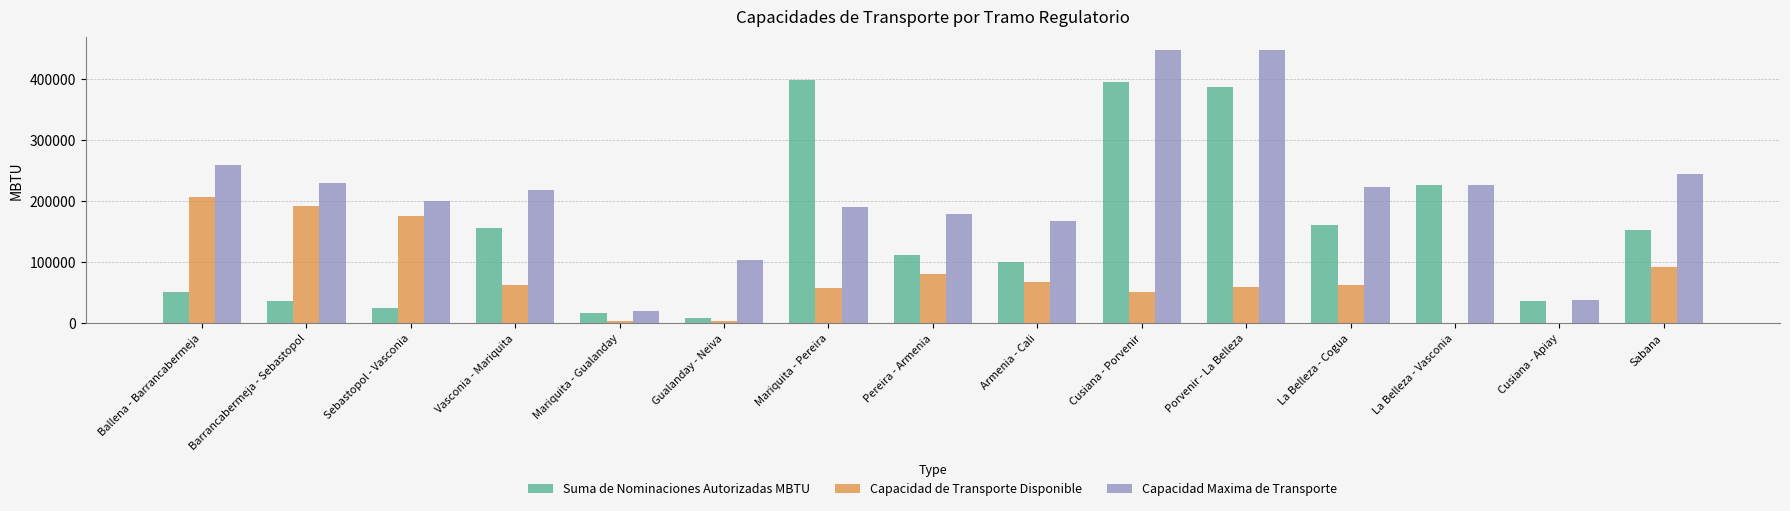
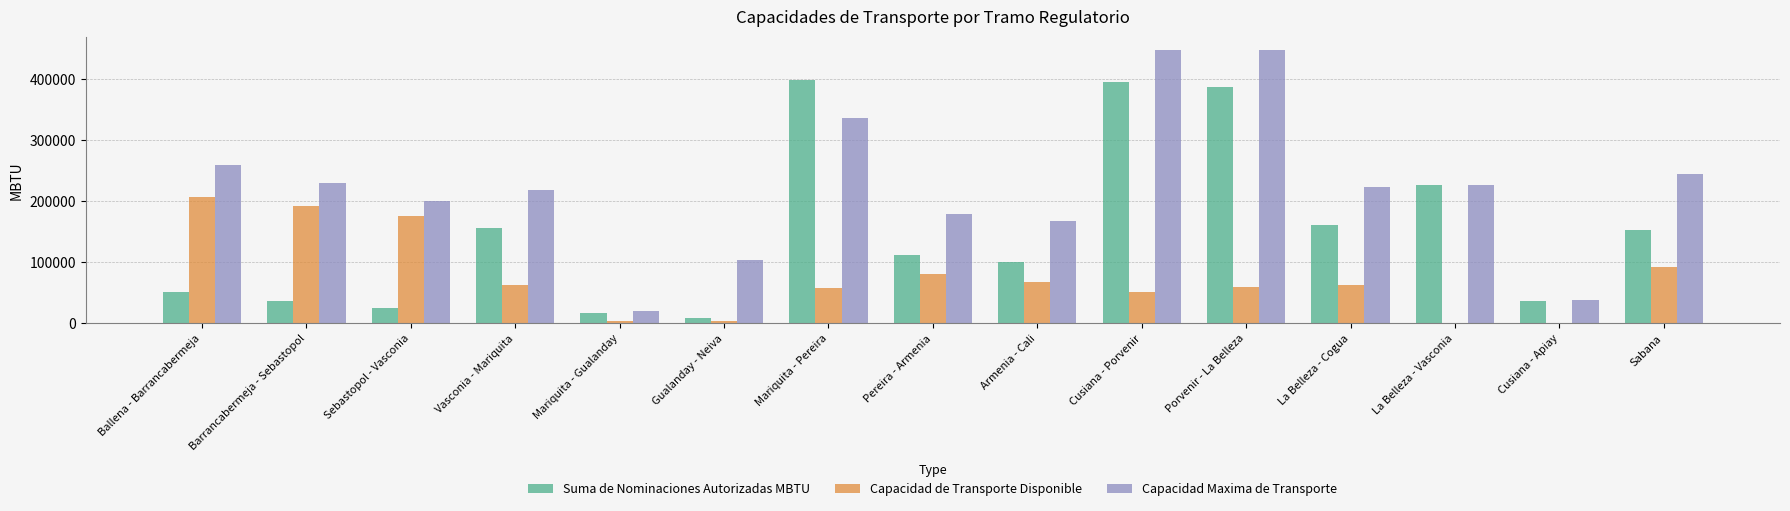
  {
    "Suma de Nominaciones Autorizadas MBTU": {
      "Ballena - Barrancabermeja": 50000,
      "Barrancabermeja - Sebastopol": 40000,
      "Sebastopol - Vasconia": 20000,
      "Vasconia - Mariquita": 160000,
      "Mariquita - Gualanday": 20000,
      "Gualanday - Neiva": 10000,
      "Mariquita - Pereira": 400000,
      "Pereira - Armenia": 110000,
      "Armenia - Cali": 100000,
      "Cusiana - Porvenir": 400000,
      "Porvenir - La Belleza": 390000,
      "La Belleza - Cogua": 160000,
      "La Belleza - Vasconia": 230000,
      "Cusiana - Apiay": 40000,
      "Sabana": 150000
    },
    "Capacidad de Transporte Disponible": {
      "Ballena - Barrancabermeja": 210000,
      "Barrancabermeja - Sebastopol": 190000,
      "Sebastopol - Vasconia": 180000,
      "Vasconia - Mariquita": 60000,
      "Mariquita - Pereira": 60000,
      "Pereira - Armenia": 80000,
      "Armenia - Cali": 70000,
      "Cusiana - Porvenir": 50000,
      "Porvenir - La Belleza": 60000,
      "La Belleza - Cogua": 60000,
      "La Belleza - Vasconia": 0,
      "Sabana": 90000
    },
    "Capacidad Maxima de Transporte": {
      "Ballena - Barrancabermeja": 260000,
      "Barrancabermeja - Sebastopol": 230000,
      "Sebastopol - Vasconia": 200000,
      "Vasconia - Mariquita": 220000,
      "Mariquita - Gualanday": 20000,
      "Gualanday - Neiva": 100000,
-     "Mariquita - Pereira": 190000,
+     "Mariquita - Pereira": 340000,
      "Pereira - Armenia": 180000,
      "Armenia - Cali": 170000,
      "Cusiana - Porvenir": 450000,
      "Porvenir - La Belleza": 450000,
      "La Belleza - Cogua": 220000,
      "La Belleza - Vasconia": 230000,
      "Cusiana - Apiay": 40000,
      "Sabana": 250000
    }
  }
